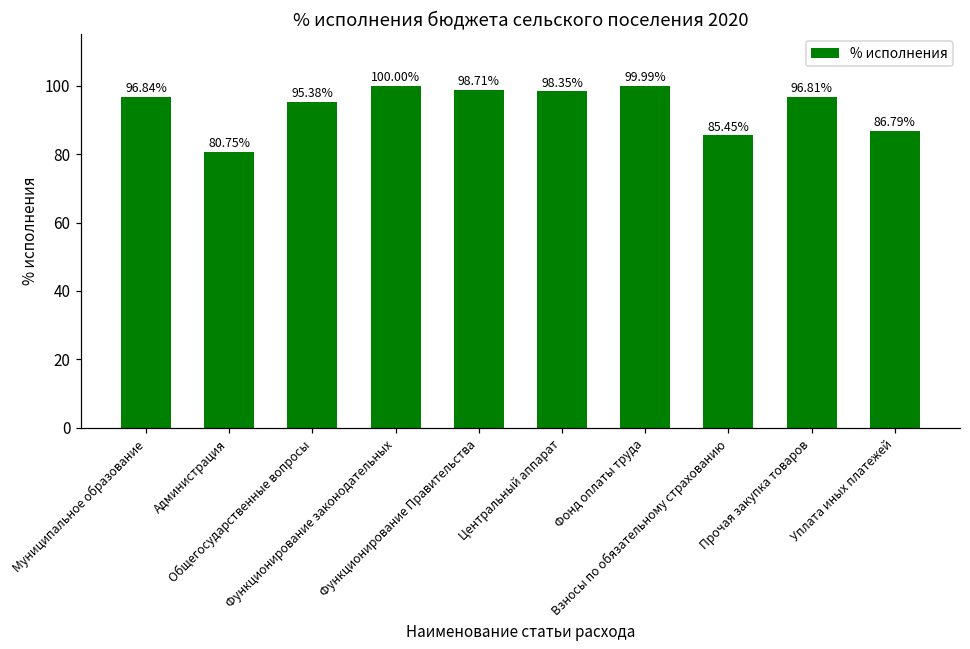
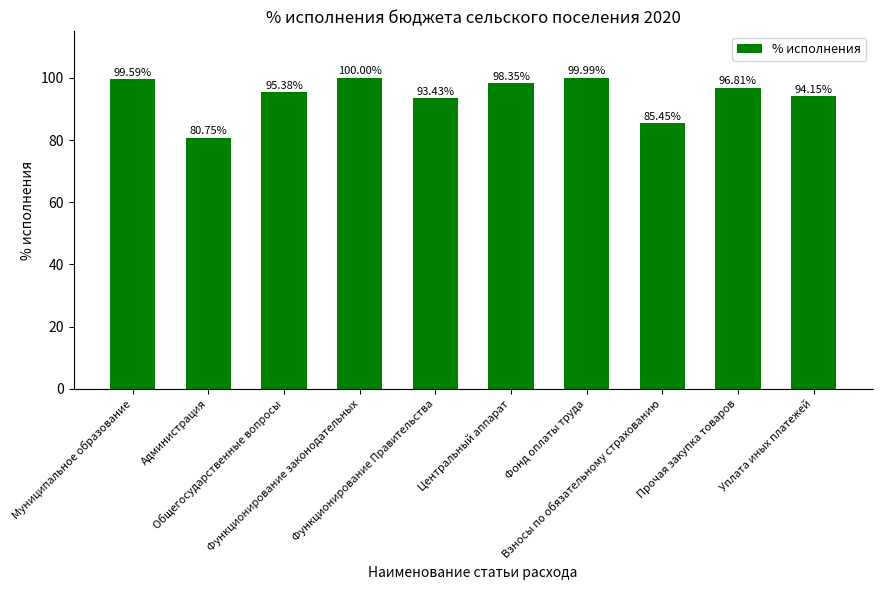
  {
-   "Муниципальное образование": "96.84%",
+   "Муниципальное образование": "99.59%",
    "Администрация": "80.75%",
    "Общегосударственные вопросы": "95.38%",
    "Функционирование законодательных": "100.00%",
-   "Функционирование Правительства": "98.71%",
+   "Функционирование Правительства": "93.43%",
    "Центральный аппарат": "98.35%",
    "Фонд оплаты труда": "99.99%",
    "Взносы по обязательному страхованию": "85.45%",
    "Прочая закупка товаров": "96.81%",
-   "Уплата иных платежей": "86.79%"
+   "Уплата иных платежей": "94.15%"
  }
